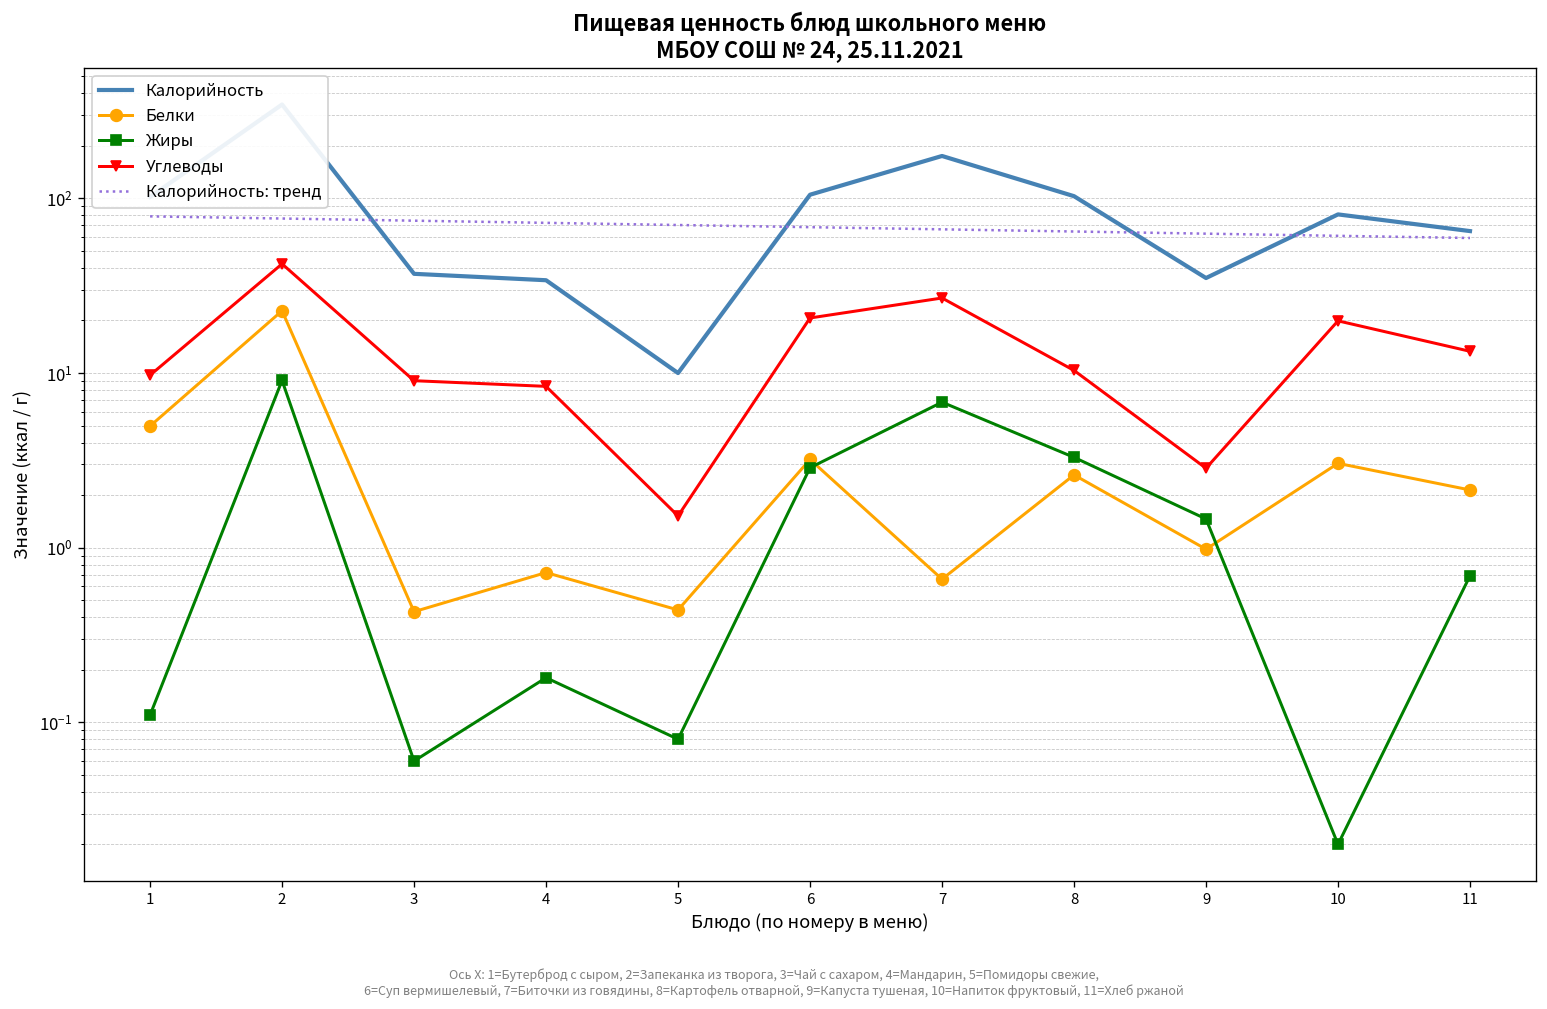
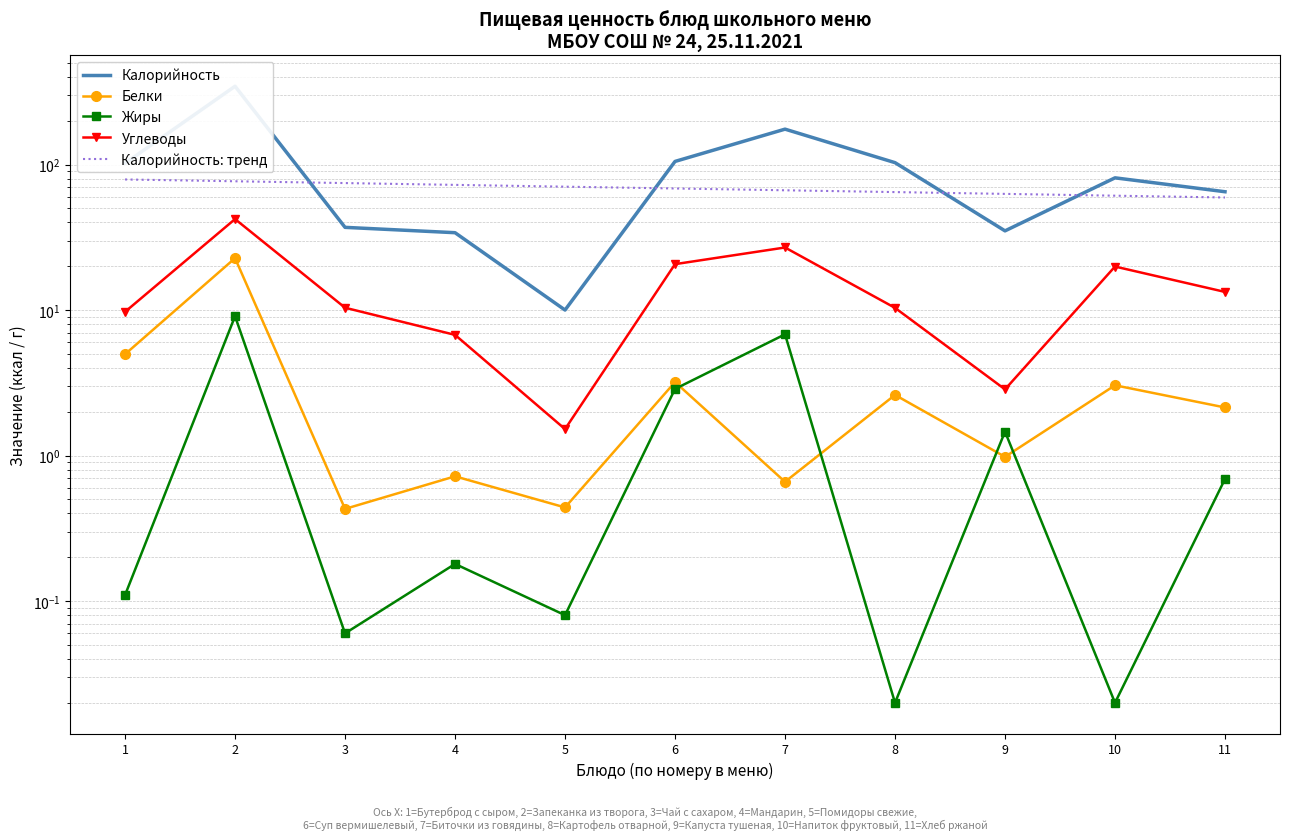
  {
    "Калорийность": {
      "3": 37,
      "4": 34,
      "5": 10,
      "6": 110,
      "7": 180,
      "8": 100,
      "9": 35,
      "10": 80,
      "11": 70
    },
    "Белки": {
      "1": 5.0,
      "2": 23,
      "3": 0.43,
      "4": 0.7,
      "5": 0.44,
      "6": 3.2,
      "7": 0.7,
      "8": 2.6,
      "9": 1.0,
      "10": 3.0,
      "11": 2.1
    },
    "Жиры": {
      "1": 0.11,
      "2": 9,
      "3": 0.06,
      "4": 0.18,
      "5": 0.08,
      "6": 2.9,
      "7": 7,
-     "8": 3.3,
+     "8": 0.02,
      "9": 1.5,
      "10": 0.02,
      "11": 0.7
    },
    "Углеводы": {
      "1": 10,
      "2": 42,
-     "3": 9,
-     "4": 8,
+     "3": 10,
+     "4": 7,
      "5": 1.5,
      "6": 21,
      "7": 27,
      "8": 10,
      "9": 2.9,
      "10": 20,
      "11": 13
    },
    "Калорийность: тренд": {
      "1": 80,
      "11": 59
    }
  }
